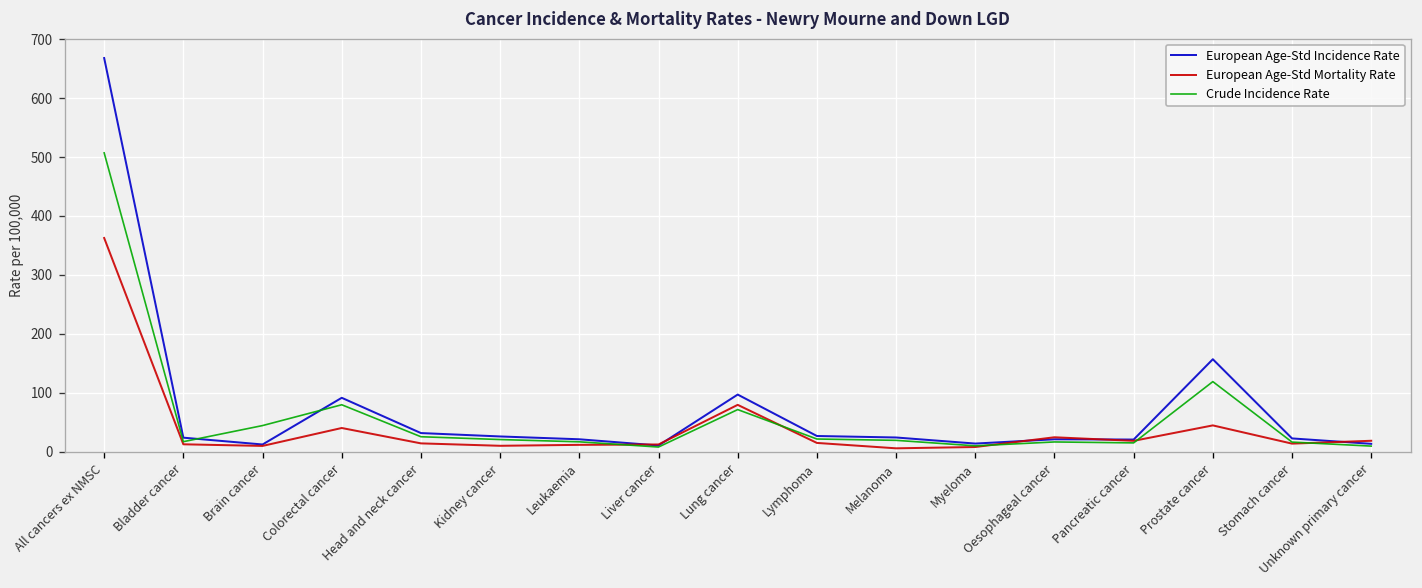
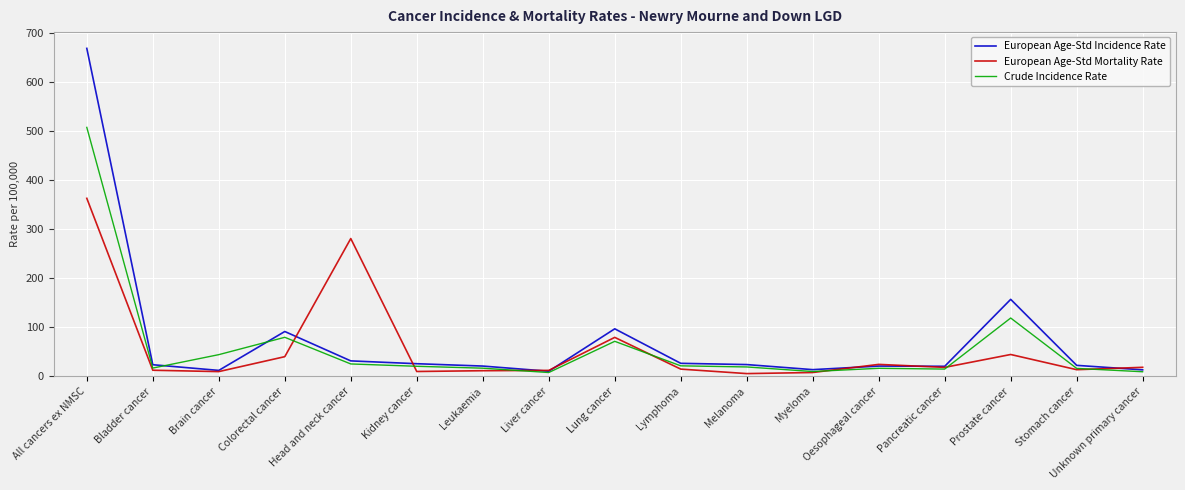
  {
    "European Age-Std Incidence Rate": {
      "All cancers ex NMSC": 670,
      "Bladder cancer": 20,
      "Colorectal cancer": 90,
      "Head and neck cancer": 30,
      "Kidney cancer": 30,
      "Lung cancer": 100,
      "Prostate cancer": 160,
      "Stomach cancer": 20
    },
    "European Age-Std Mortality Rate": {
      "All cancers ex NMSC": 360,
      "Colorectal cancer": 40,
-     "Head and neck cancer": 10,
+     "Head and neck cancer": 280,
      "Kidney cancer": 10,
      "Lung cancer": 80,
      "Lymphoma": 10,
      "Melanoma": 10,
      "Prostate cancer": 40,
      "Unknown primary cancer": 20
    },
    "Crude Incidence Rate": {
      "All cancers ex NMSC": 510,
      "Brain cancer": 40,
      "Colorectal cancer": 80,
      "Head and neck cancer": 30,
      "Kidney cancer": 20,
      "Lung cancer": 70,
      "Prostate cancer": 120
    }
  }
